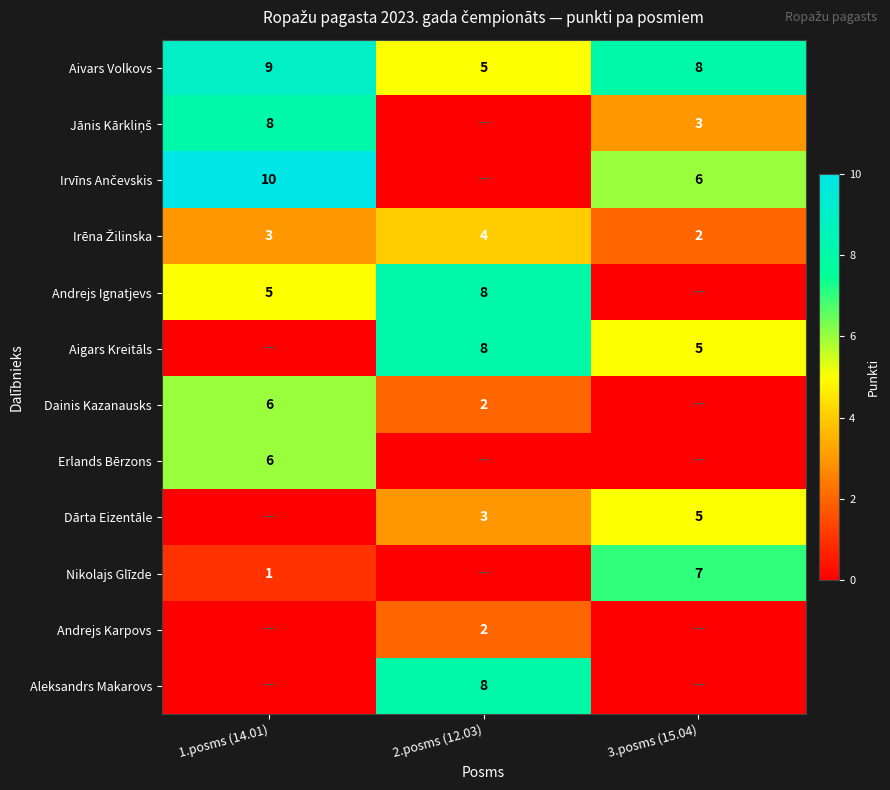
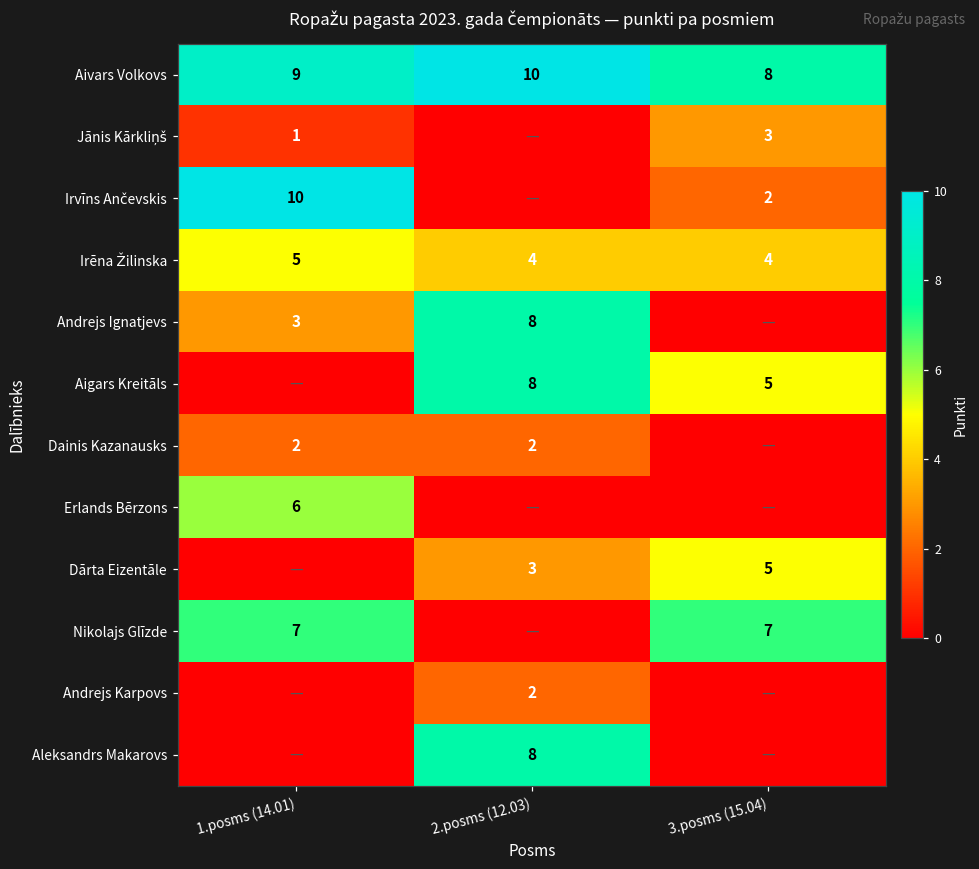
  {
    "Aivars Volkovs": {
      "1.posms (14.01)": 9,
-     "2.posms (12.03)": 5,
+     "2.posms (12.03)": 10,
      "3.posms (15.04)": 8
    },
    "Jānis Kārkliņš": {
-     "1.posms (14.01)": 8,
+     "1.posms (14.01)": 1,
      "3.posms (15.04)": 3
    },
    "Irvīns Ančevskis": {
      "1.posms (14.01)": 10,
-     "3.posms (15.04)": 6
+     "3.posms (15.04)": 2
    },
    "Irēna Žilinska": {
-     "1.posms (14.01)": 3,
+     "1.posms (14.01)": 5,
      "2.posms (12.03)": 4,
-     "3.posms (15.04)": 2
+     "3.posms (15.04)": 4
    },
    "Andrejs Ignatjevs": {
-     "1.posms (14.01)": 5,
+     "1.posms (14.01)": 3,
      "2.posms (12.03)": 8
    },
    "Aigars Kreitāls": {
      "2.posms (12.03)": 8,
      "3.posms (15.04)": 5
    },
    "Dainis Kazanausks": {
-     "1.posms (14.01)": 6,
+     "1.posms (14.01)": 2,
      "2.posms (12.03)": 2
    },
    "Erlands Bērzons": {
      "1.posms (14.01)": 6
    },
    "Dārta Eizentāle": {
      "2.posms (12.03)": 3,
      "3.posms (15.04)": 5
    },
    "Nikolajs Glīzde": {
-     "1.posms (14.01)": 1,
+     "1.posms (14.01)": 7,
      "3.posms (15.04)": 7
    },
    "Andrejs Karpovs": {
      "2.posms (12.03)": 2
    },
    "Aleksandrs Makarovs": {
      "2.posms (12.03)": 8
    }
  }
